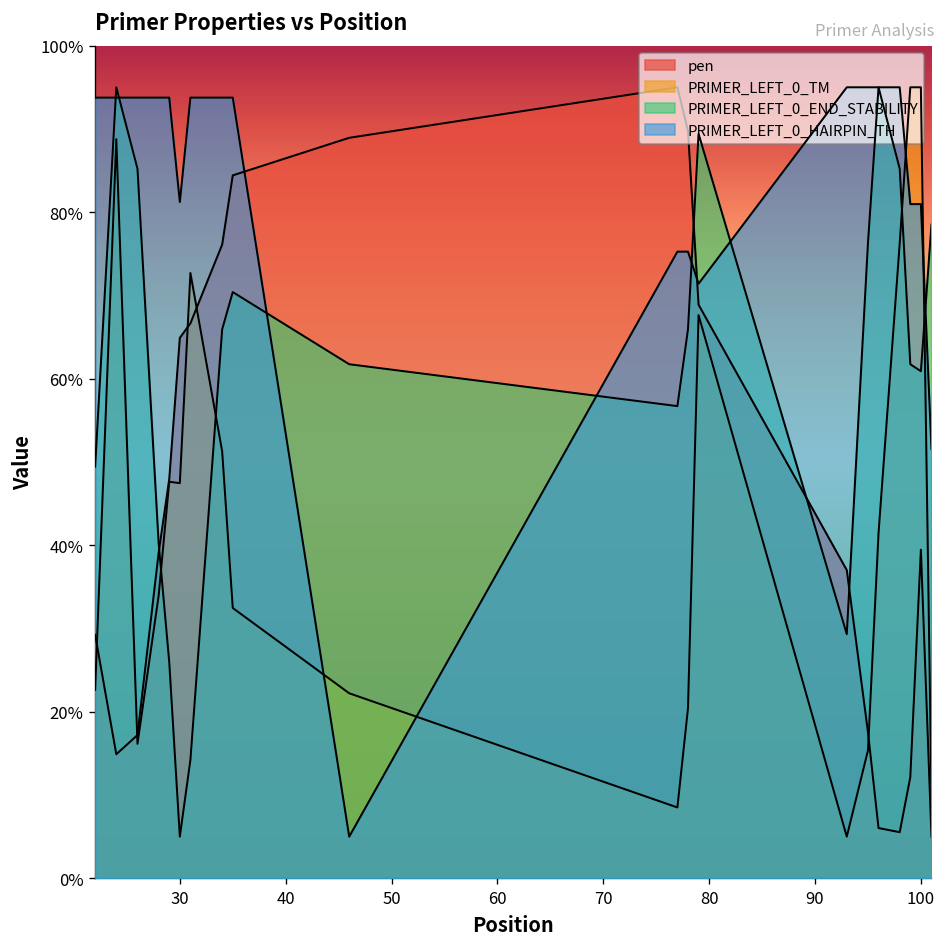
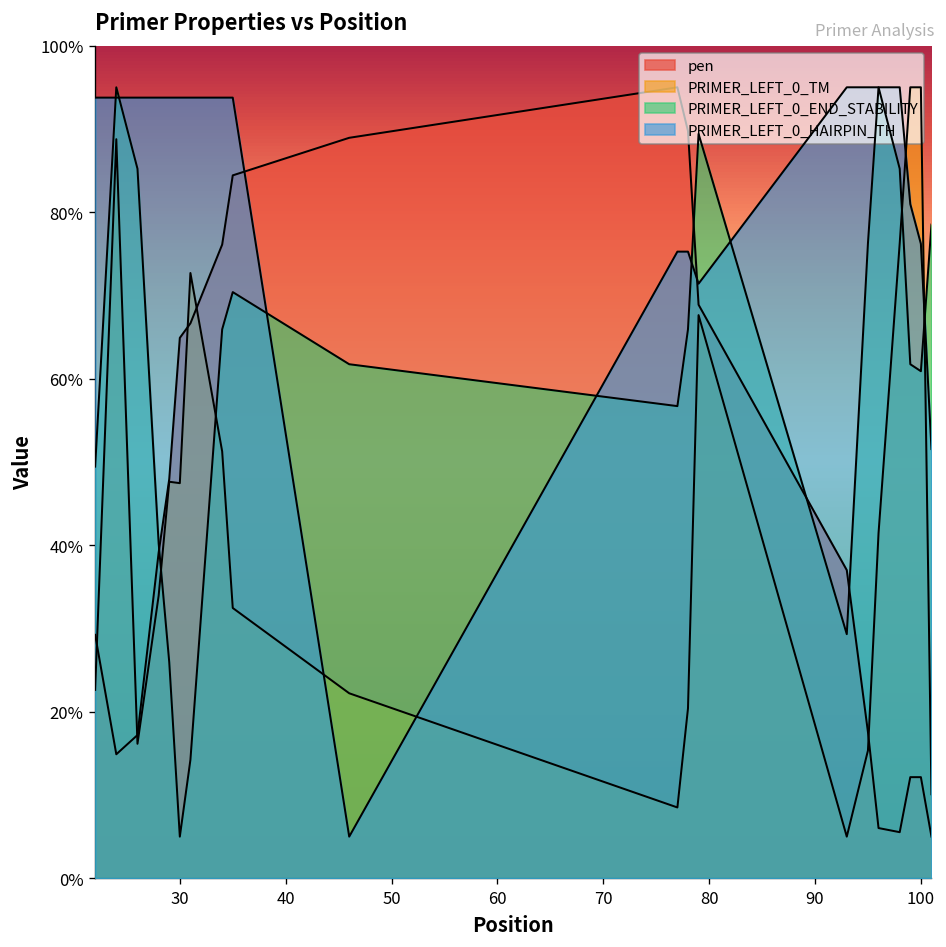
  {
    "pen": {
      "30": "65%",
-     "100": "39%"
+     "100": "12%"
    },
    "PRIMER_LEFT_0_TM": {
      "30": "47%"
    },
    "PRIMER_LEFT_0_END_STABILITY": {
      "30": "5%",
      "100": "61%"
    },
    "PRIMER_LEFT_0_HAIRPIN_TH": {
-     "30": "81%",
-     "100": "81%"
+     "30": "94%",
+     "100": "76%"
    }
  }
